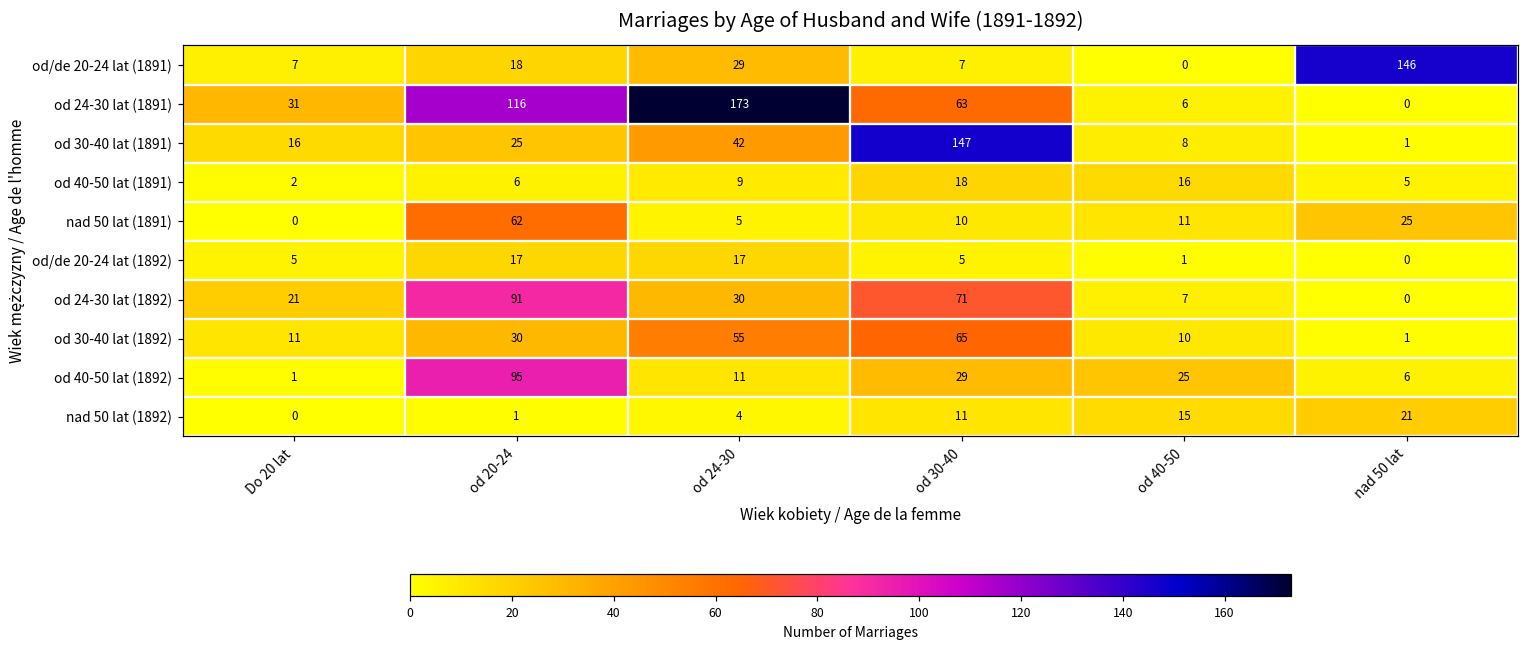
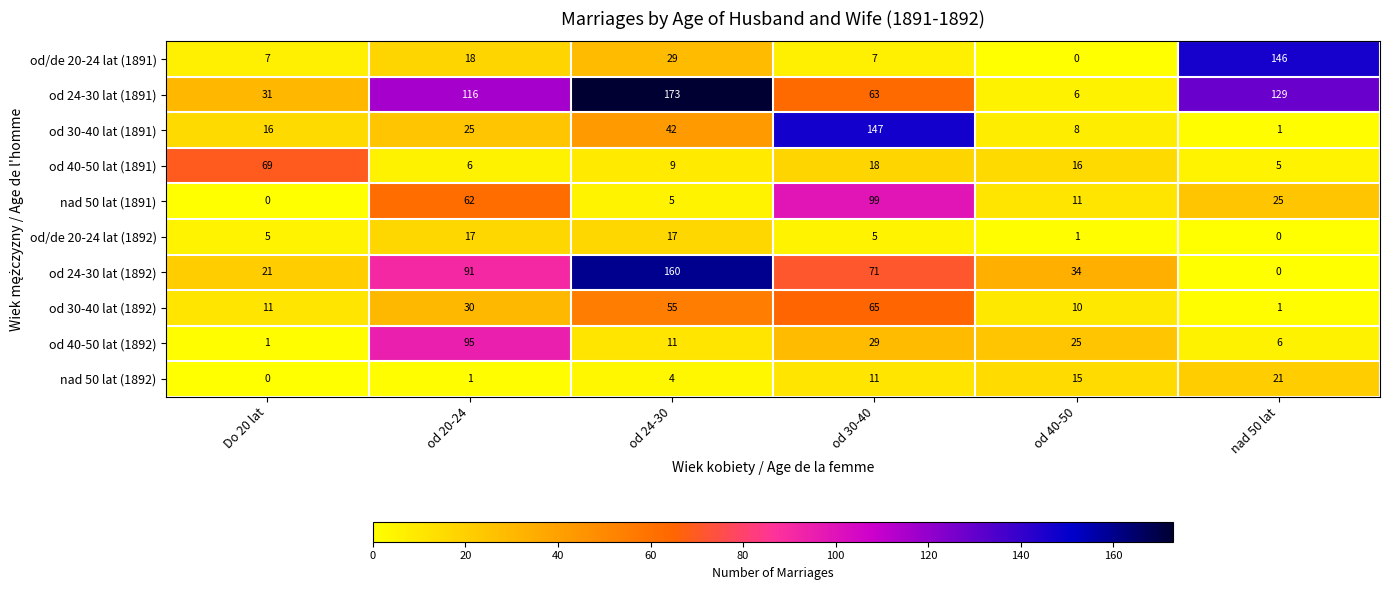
  {
    "od/de 20-24 lat (1891)": {
      "Do 20 lat": 7,
      "od 20-24": 18,
      "od 24-30": 29,
      "od 30-40": 7,
      "od 40-50": 0,
      "nad 50 lat": 146
    },
    "od 24-30 lat (1891)": {
      "Do 20 lat": 31,
      "od 20-24": 116,
      "od 24-30": 173,
      "od 30-40": 63,
      "od 40-50": 6,
-     "nad 50 lat": 0
+     "nad 50 lat": 129
    },
    "od 30-40 lat (1891)": {
      "Do 20 lat": 16,
      "od 20-24": 25,
      "od 24-30": 42,
      "od 30-40": 147,
      "od 40-50": 8,
      "nad 50 lat": 1
    },
    "od 40-50 lat (1891)": {
-     "Do 20 lat": 2,
+     "Do 20 lat": 69,
      "od 20-24": 6,
      "od 24-30": 9,
      "od 30-40": 18,
      "od 40-50": 16,
      "nad 50 lat": 5
    },
    "nad 50 lat (1891)": {
      "Do 20 lat": 0,
      "od 20-24": 62,
      "od 24-30": 5,
-     "od 30-40": 10,
+     "od 30-40": 99,
      "od 40-50": 11,
      "nad 50 lat": 25
    },
    "od/de 20-24 lat (1892)": {
      "Do 20 lat": 5,
      "od 20-24": 17,
      "od 24-30": 17,
      "od 30-40": 5,
      "od 40-50": 1,
      "nad 50 lat": 0
    },
    "od 24-30 lat (1892)": {
      "Do 20 lat": 21,
      "od 20-24": 91,
-     "od 24-30": 30,
+     "od 24-30": 160,
      "od 30-40": 71,
-     "od 40-50": 7,
+     "od 40-50": 34,
      "nad 50 lat": 0
    },
    "od 30-40 lat (1892)": {
      "Do 20 lat": 11,
      "od 20-24": 30,
      "od 24-30": 55,
      "od 30-40": 65,
      "od 40-50": 10,
      "nad 50 lat": 1
    },
    "od 40-50 lat (1892)": {
      "Do 20 lat": 1,
      "od 20-24": 95,
      "od 24-30": 11,
      "od 30-40": 29,
      "od 40-50": 25,
      "nad 50 lat": 6
    },
    "nad 50 lat (1892)": {
      "Do 20 lat": 0,
      "od 20-24": 1,
      "od 24-30": 4,
      "od 30-40": 11,
      "od 40-50": 15,
      "nad 50 lat": 21
    }
  }
